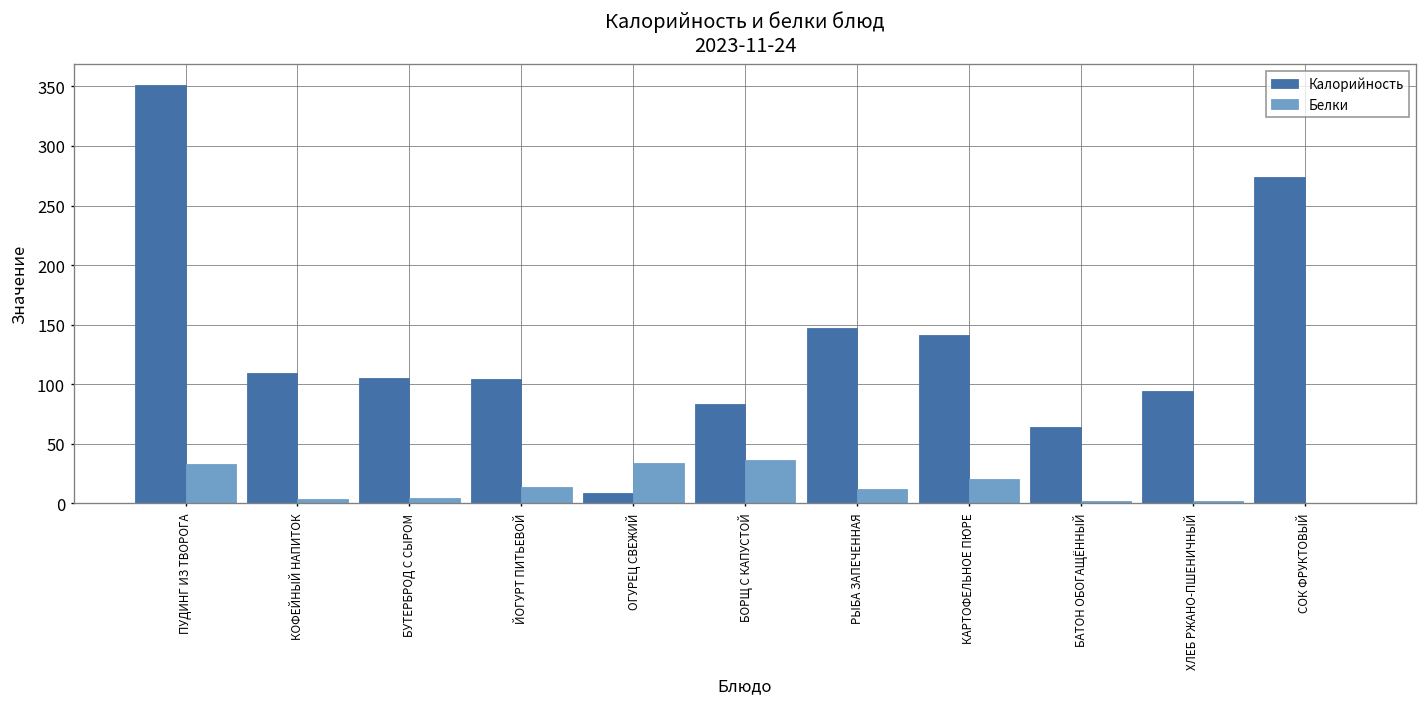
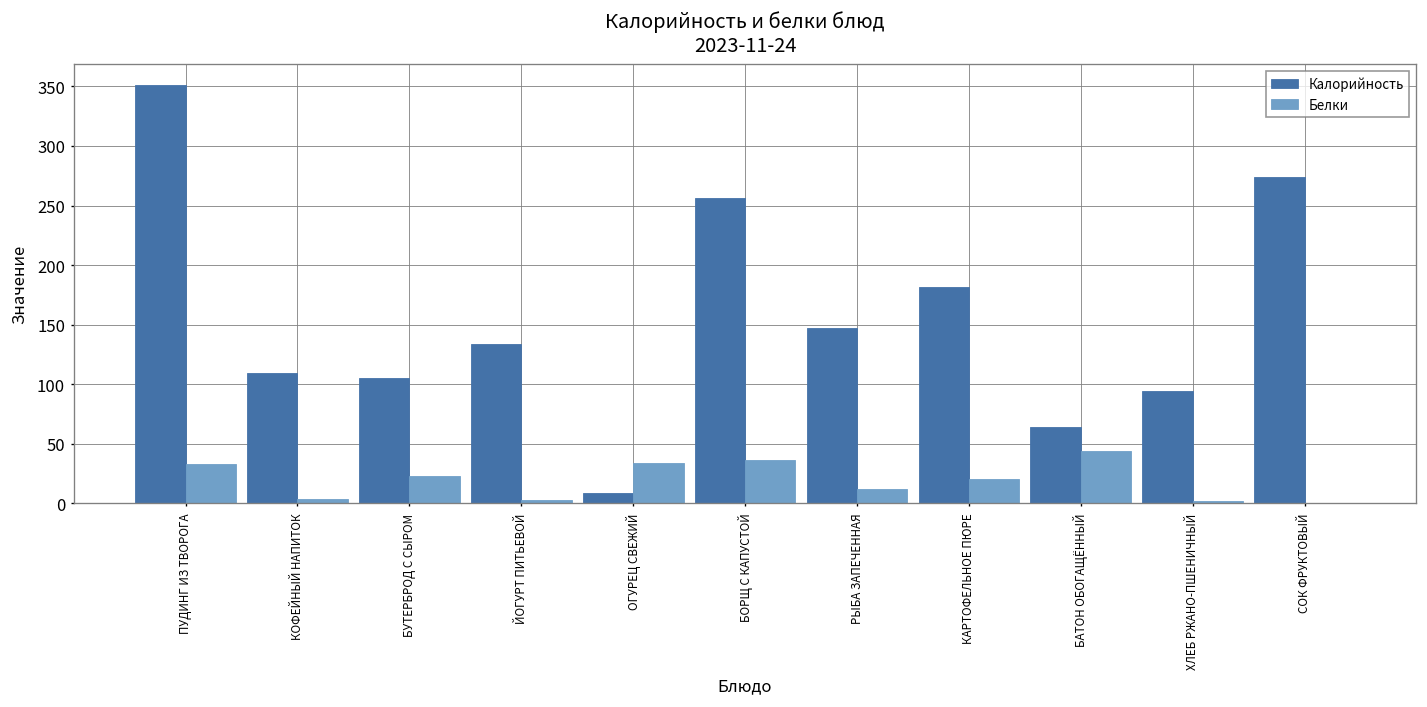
  {
    "Калорийность": {
      "ПУДИНГ ИЗ ТВОРОГА": 350,
      "КОФЕЙНЫЙ НАПИТОК": 110,
      "БУТЕРБРОД С СЫРОМ": 110,
-     "ЙОГУРТ ПИТЬЕВОЙ": 100,
+     "ЙОГУРТ ПИТЬЕВОЙ": 130,
      "ОГУРЕЦ СВЕЖИЙ": 10,
-     "БОРЩ С КАПУСТОЙ": 80,
+     "БОРЩ С КАПУСТОЙ": 260,
      "РЫБА ЗАПЕЧЕННАЯ": 150,
-     "КАРТОФЕЛЬНОЕ ПЮРЕ": 140,
+     "КАРТОФЕЛЬНОЕ ПЮРЕ": 180,
      "БАТОН ОБОГАЩЁННЫЙ": 60,
      "ХЛЕБ РЖАНО-ПШЕНИЧНЫЙ": 90,
      "СОК ФРУКТОВЫЙ": 270
    },
    "Белки": {
      "ПУДИНГ ИЗ ТВОРОГА": 30,
      "КОФЕЙНЫЙ НАПИТОК": 0,
-     "БУТЕРБРОД С СЫРОМ": 0,
-     "ЙОГУРТ ПИТЬЕВОЙ": 10,
+     "БУТЕРБРОД С СЫРОМ": 20,
+     "ЙОГУРТ ПИТЬЕВОЙ": 0,
      "ОГУРЕЦ СВЕЖИЙ": 30,
      "БОРЩ С КАПУСТОЙ": 40,
      "РЫБА ЗАПЕЧЕННАЯ": 10,
      "КАРТОФЕЛЬНОЕ ПЮРЕ": 20,
-     "БАТОН ОБОГАЩЁННЫЙ": 0,
+     "БАТОН ОБОГАЩЁННЫЙ": 40,
      "СОК ФРУКТОВЫЙ": 0
    }
  }
